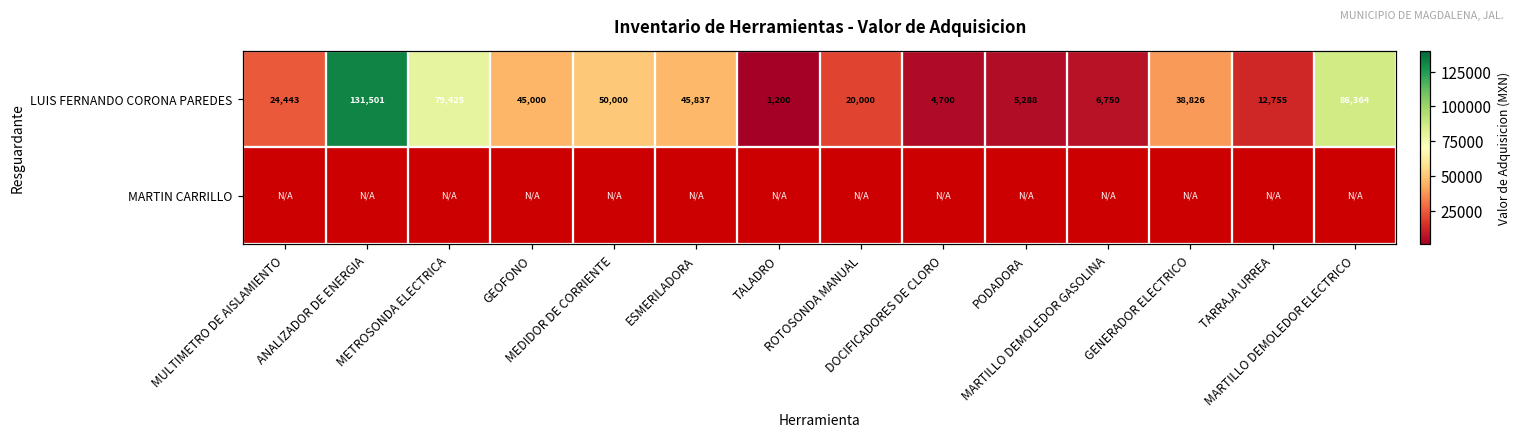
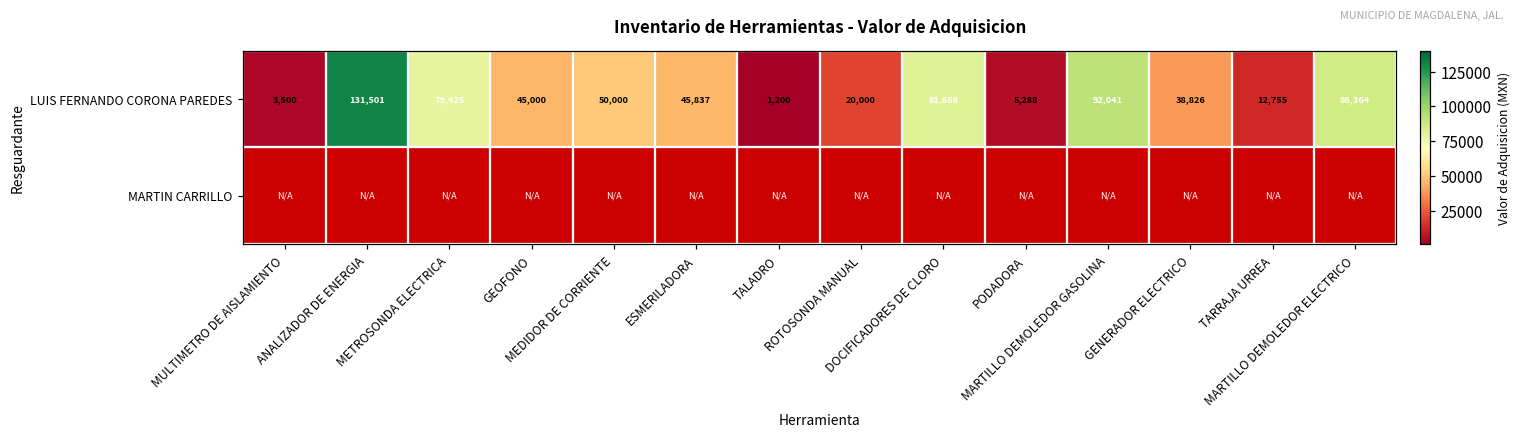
  {
    "LUIS FERNANDO CORONA PAREDES": {
-     "MULTIMETRO DE AISLAMIENTO": "24,443",
+     "MULTIMETRO DE AISLAMIENTO": "3,500",
      "ANALIZADOR DE ENERGIA": "131,501",
      "METROSONDA ELECTRICA": "79,425",
      "GEOFONO": "45,000",
      "MEDIDOR DE CORRIENTE": "50,000",
      "ESMERILADORA": "45,837",
      "TALADRO": "1,200",
      "ROTOSONDA MANUAL": "20,000",
-     "DOCIFICADORES DE CLORO": "4,700",
+     "DOCIFICADORES DE CLORO": "81,686",
      "PODADORA": "5,288",
-     "MARTILLO DEMOLEDOR GASOLINA": "6,750",
+     "MARTILLO DEMOLEDOR GASOLINA": "92,041",
      "GENERADOR ELECTRICO": "38,826",
      "TARRAJA URREA": "12,755",
      "MARTILLO DEMOLEDOR ELECTRICO": "86,364"
    }
  }
